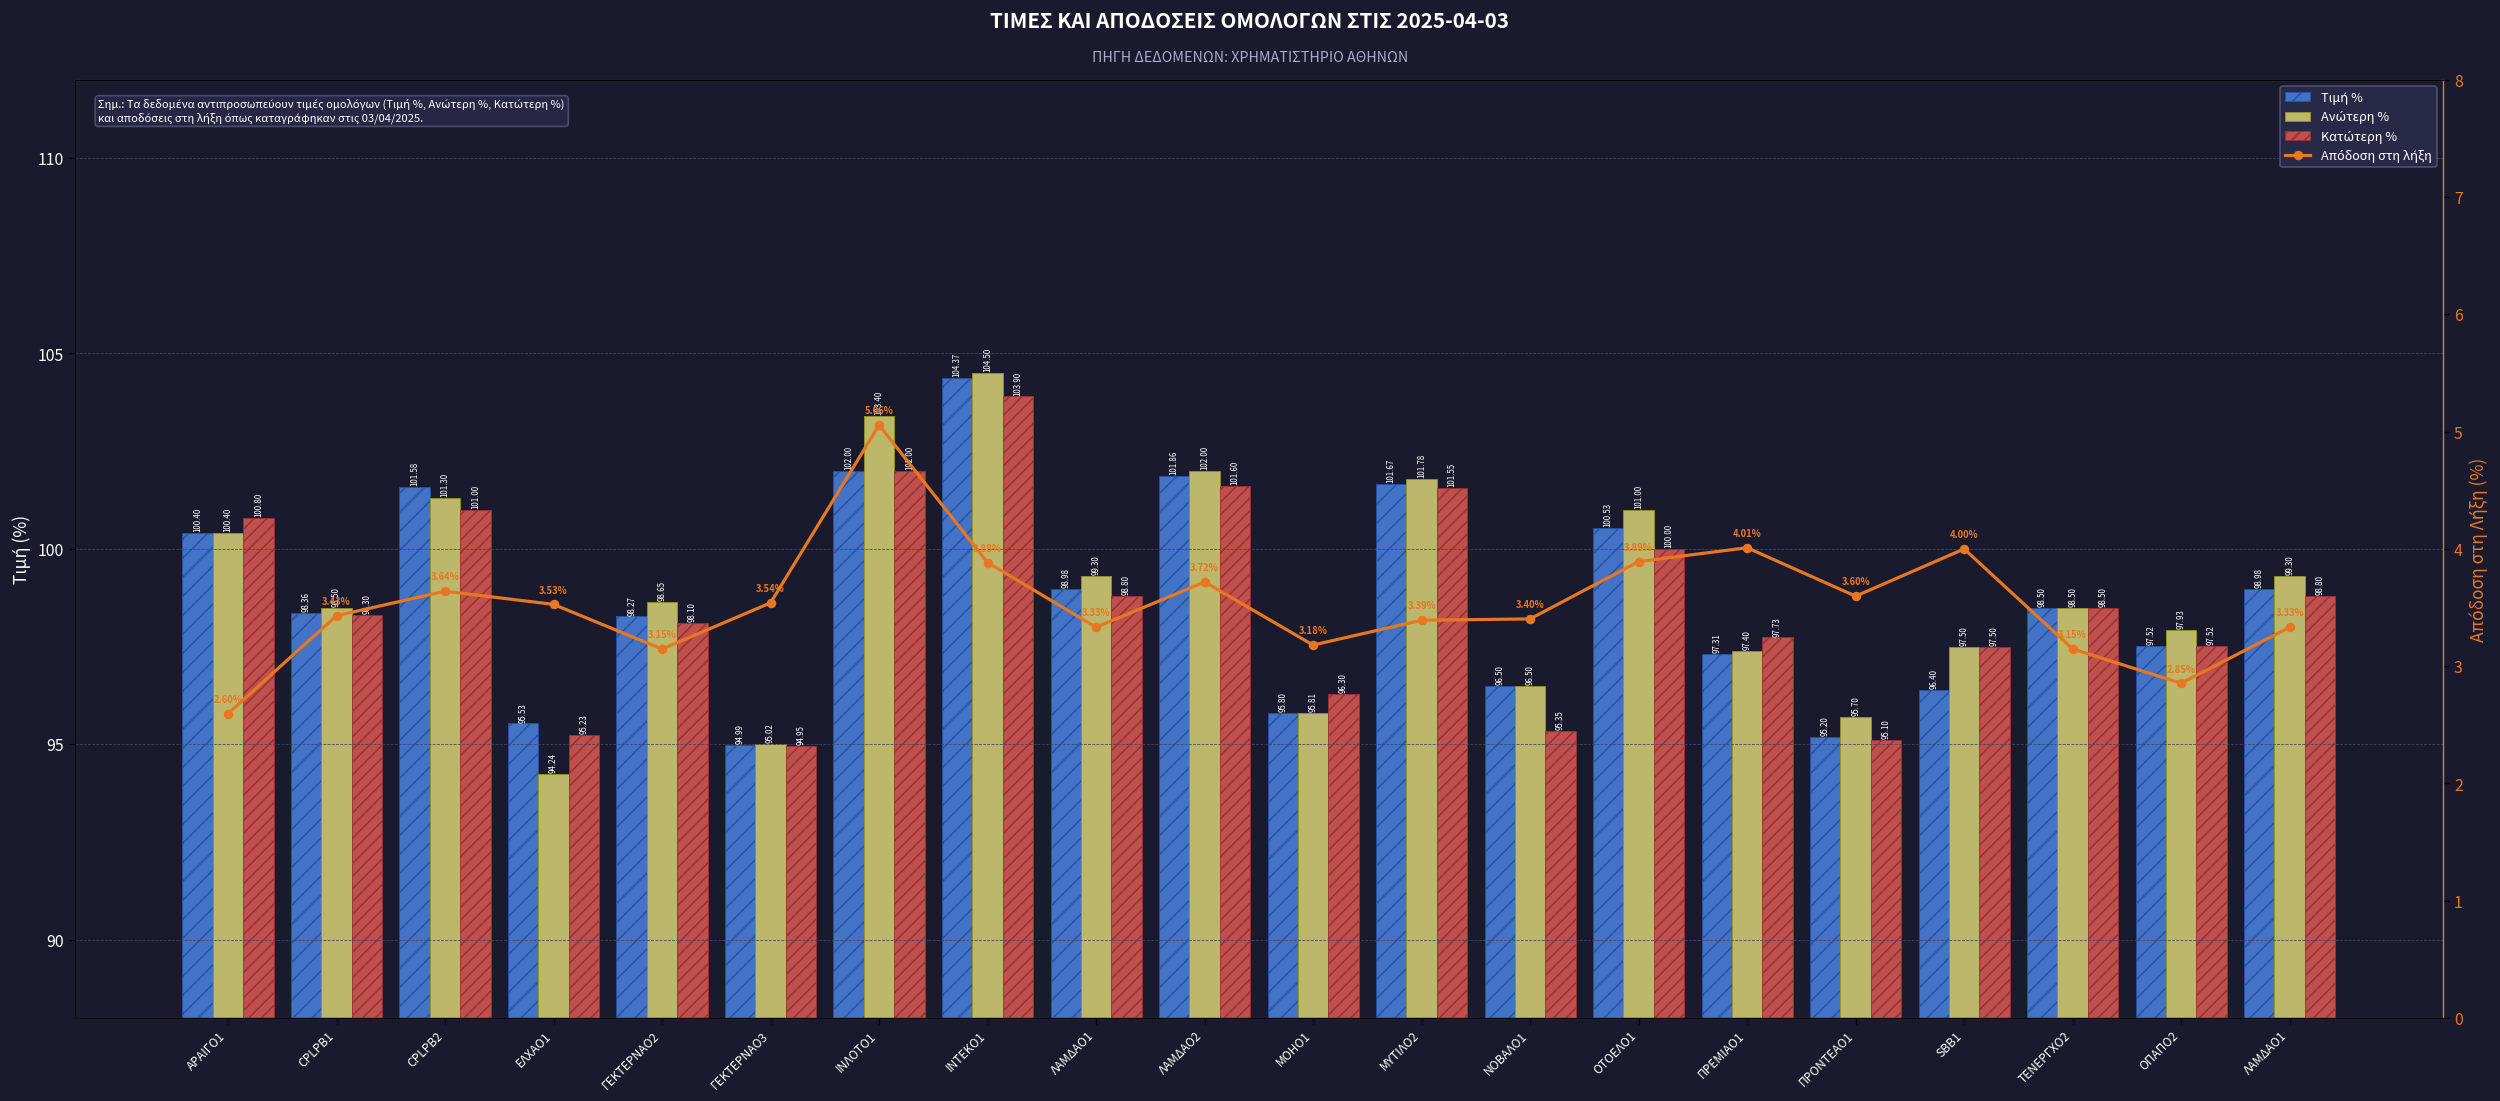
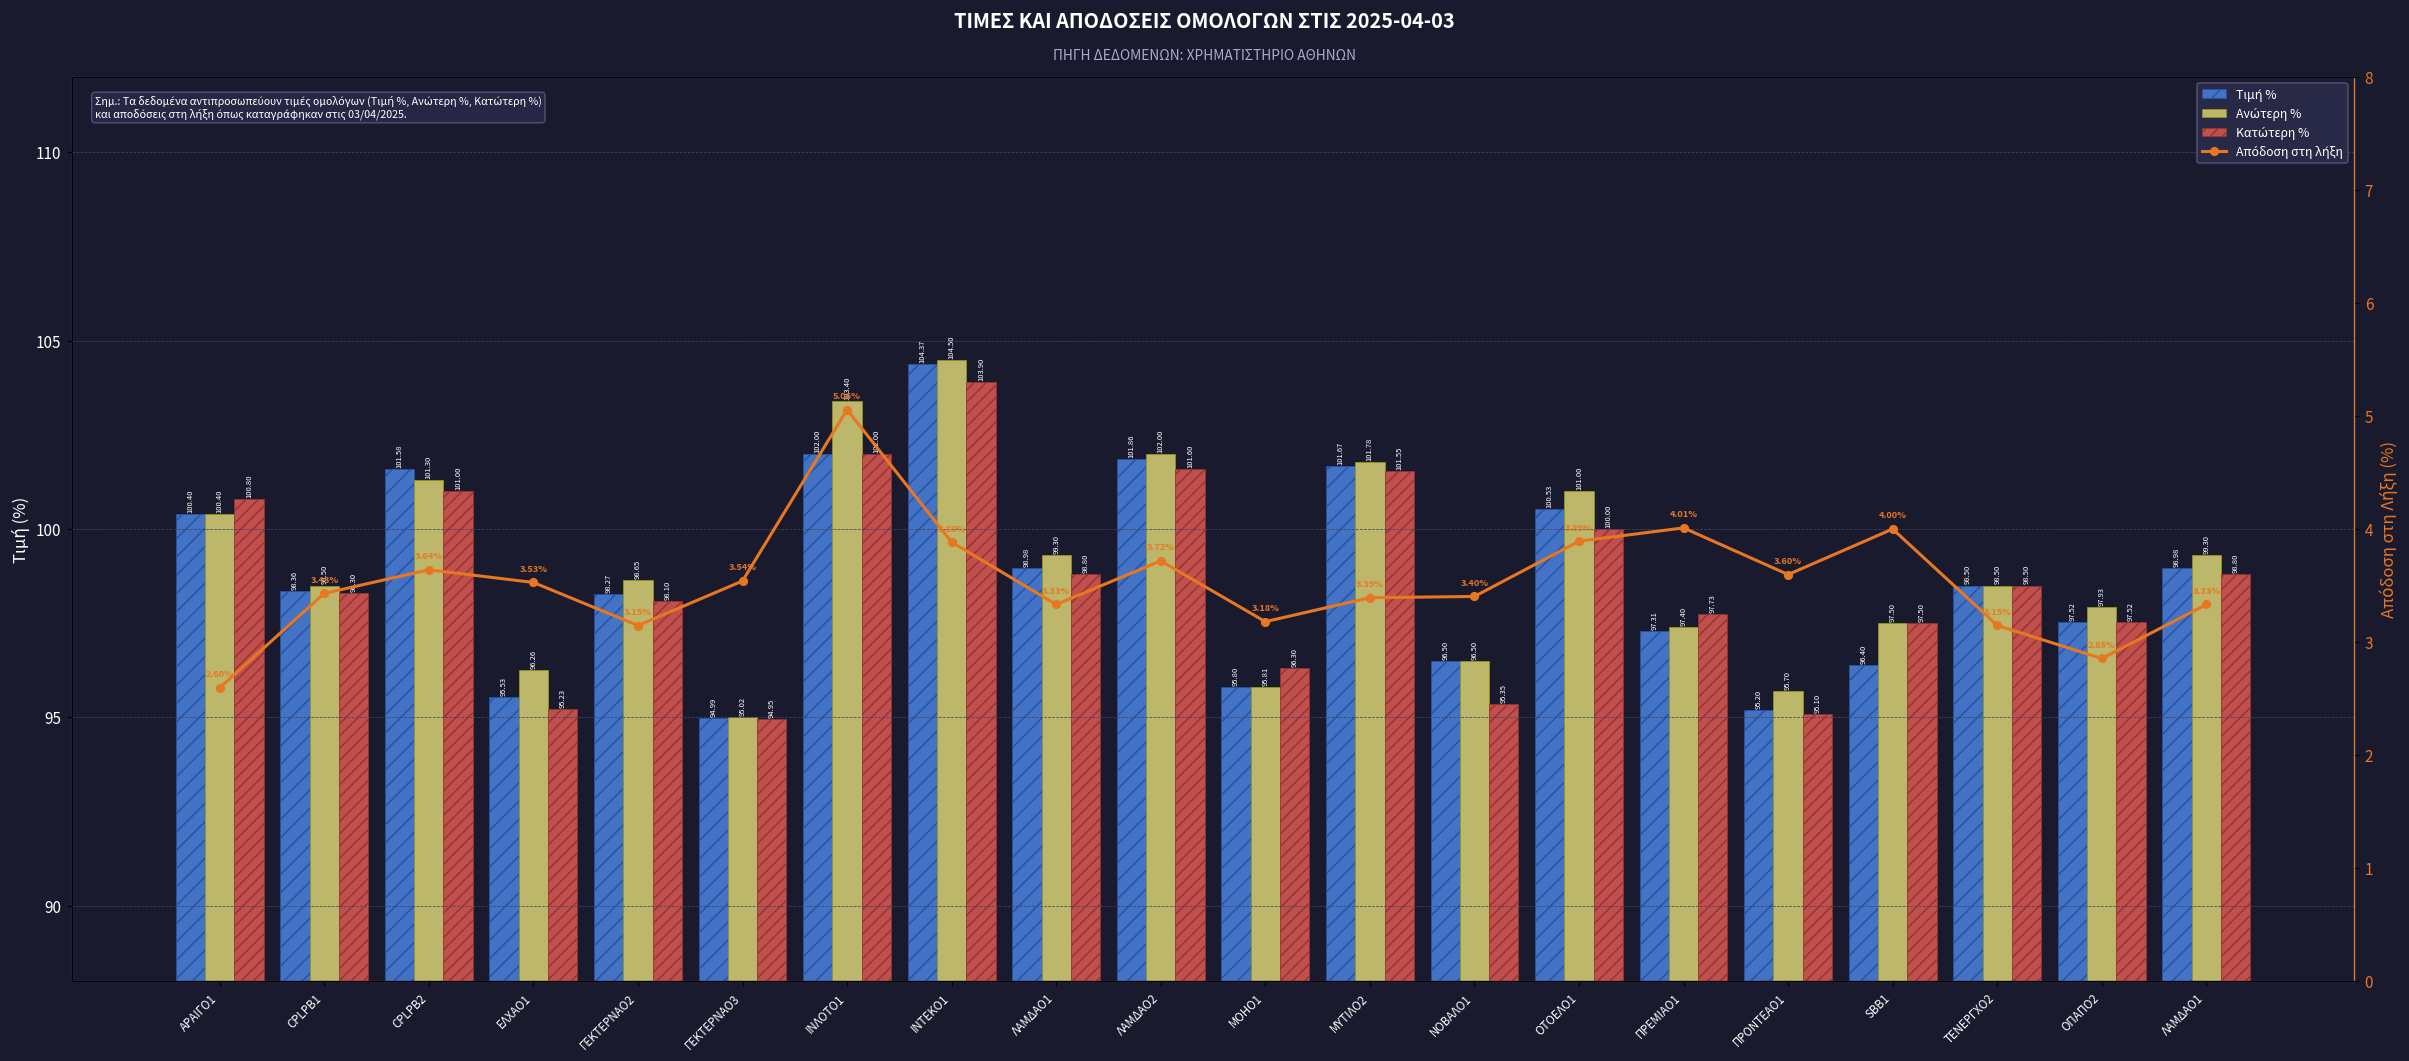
  {
    "Τιμή %": {
      "ΑΡΑΙΓΟ1": "100.40",
      "CPLPB1": "98.36",
      "CPLPB2": "101.58",
      "ΕΛΧΑΟ1": "95.53",
      "ΓΕΚΤΕΡΝΑΟ2": "98.27",
      "ΓΕΚΤΕΡΝΑΟ3": "94.99",
      "ΙΝΛΟΤΟ1": "102.00",
      "ΙΝΤΕΚΟ1": "104.37",
      "ΛΑΜΔΑΟ2": "101.86",
      "ΜΟΗΟ1": "95.80",
      "ΜΥΤΙΛΟ2": "101.67",
      "ΝΟΒΑΛΟ1": "96.50",
      "ΟΤΟΕΛΟ1": "100.53",
      "ΠΡΕΜΙΑΟ1": "97.31",
      "ΠΡΟΝΤΕΑΟ1": "95.20",
      "SBB1": "96.40",
      "ΤΕΝΕΡΓΧΟ2": "98.50",
      "ΟΠΑΠΟ2": "97.52"
    },
    "Ανώτερη %": {
      "ΑΡΑΙΓΟ1": "100.40",
      "CPLPB2": "101.30",
-     "ΕΛΧΑΟ1": "94.24",
+     "ΕΛΧΑΟ1": "96.26",
      "ΓΕΚΤΕΡΝΑΟ2": "98.65",
      "ΓΕΚΤΕΡΝΑΟ3": "95.02",
      "ΙΝΤΕΚΟ1": "104.50",
      "ΛΑΜΔΑΟ2": "102.00",
      "ΜΟΗΟ1": "95.81",
      "ΜΥΤΙΛΟ2": "101.78",
      "ΝΟΒΑΛΟ1": "96.50",
      "ΟΤΟΕΛΟ1": "101.00",
      "ΠΡΕΜΙΑΟ1": "97.40",
      "ΠΡΟΝΤΕΑΟ1": "95.70",
      "SBB1": "97.50",
      "ΤΕΝΕΡΓΧΟ2": "98.50",
      "ΟΠΑΠΟ2": "97.93"
    },
    "Κατώτερη %": {
      "ΑΡΑΙΓΟ1": "100.80",
      "CPLPB1": "98.30",
      "CPLPB2": "101.00",
      "ΕΛΧΑΟ1": "95.23",
      "ΓΕΚΤΕΡΝΑΟ2": "98.10",
      "ΓΕΚΤΕΡΝΑΟ3": "94.95",
      "ΙΝΛΟΤΟ1": "102.00",
      "ΙΝΤΕΚΟ1": "103.90",
      "ΛΑΜΔΑΟ2": "101.60",
      "ΜΟΗΟ1": "96.30",
      "ΜΥΤΙΛΟ2": "101.55",
      "ΝΟΒΑΛΟ1": "95.35",
      "ΟΤΟΕΛΟ1": "100.00",
      "ΠΡΕΜΙΑΟ1": "97.73",
      "ΠΡΟΝΤΕΑΟ1": "95.10",
      "SBB1": "97.50",
      "ΤΕΝΕΡΓΧΟ2": "98.50",
      "ΟΠΑΠΟ2": "97.52"
    },
    "Απόδοση στη λήξη": {
      "ΑΡΑΙΓΟ1": "2.60%",
      "CPLPB2": "3.64%",
      "ΕΛΧΑΟ1": "3.53%",
      "ΓΕΚΤΕΡΝΑΟ2": "3.15%",
      "ΓΕΚΤΕΡΝΑΟ3": "3.54%",
      "ΙΝΤΕΚΟ1": "3.88%",
      "ΛΑΜΔΑΟ2": "3.72%",
      "ΜΟΗΟ1": "3.18%",
      "ΜΥΤΙΛΟ2": "3.39%",
      "ΝΟΒΑΛΟ1": "3.40%",
      "ΟΤΟΕΛΟ1": "3.89%",
      "ΠΡΕΜΙΑΟ1": "4.01%",
      "ΠΡΟΝΤΕΑΟ1": "3.60%",
      "SBB1": "4.00%",
      "ΤΕΝΕΡΓΧΟ2": "3.15%",
      "ΟΠΑΠΟ2": "2.85%"
    }
  }
